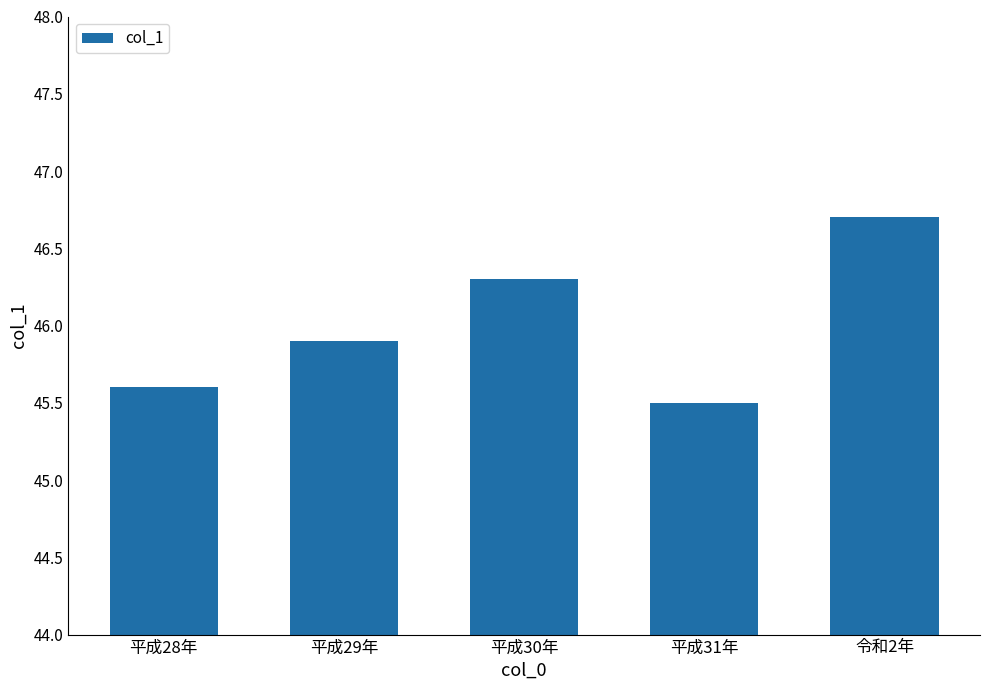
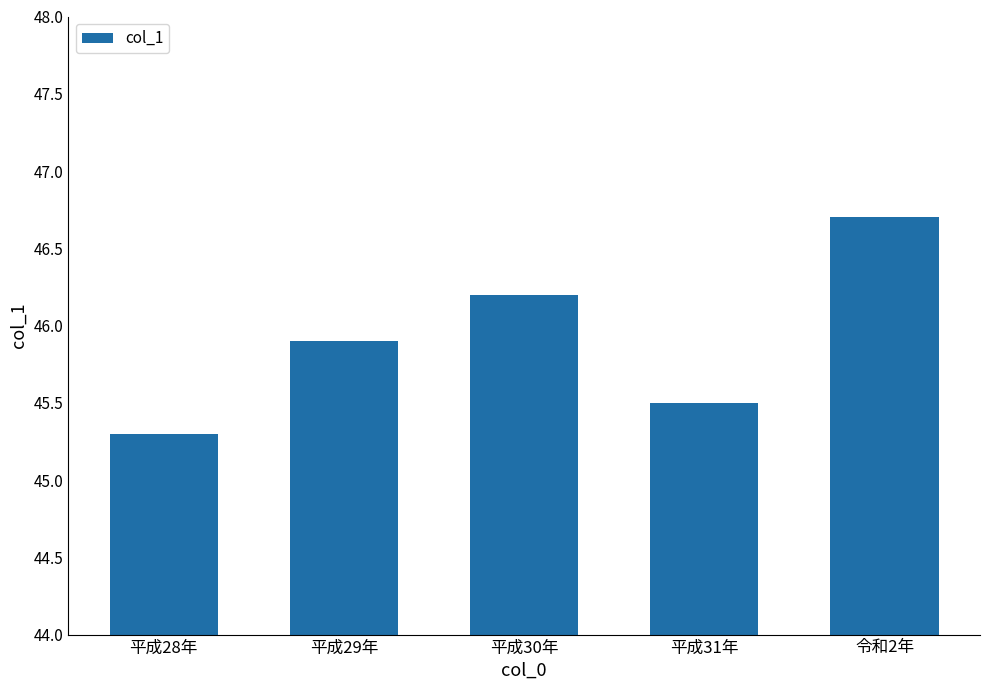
  {
-   "平成28年": 45.6,
+   "平成28年": 45.3,
    "平成29年": 45.9,
-   "平成30年": 46.3,
+   "平成30年": 46.2,
    "平成31年": 45.5,
    "令和2年": 46.7
  }
